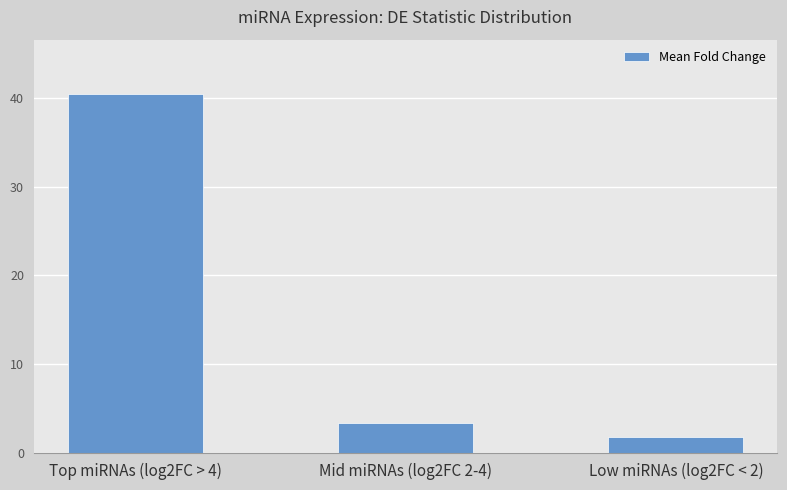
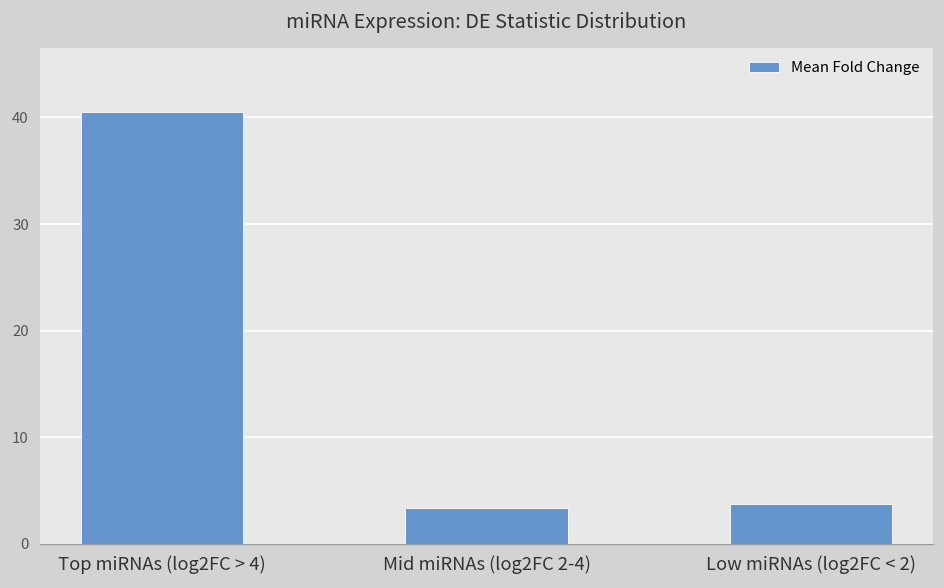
  {
    "Top miRNAs (log2FC > 4)": 40,
    "Mid miRNAs (log2FC 2-4)": 3,
-   "Low miRNAs (log2FC < 2)": 2
+   "Low miRNAs (log2FC < 2)": 4
  }
